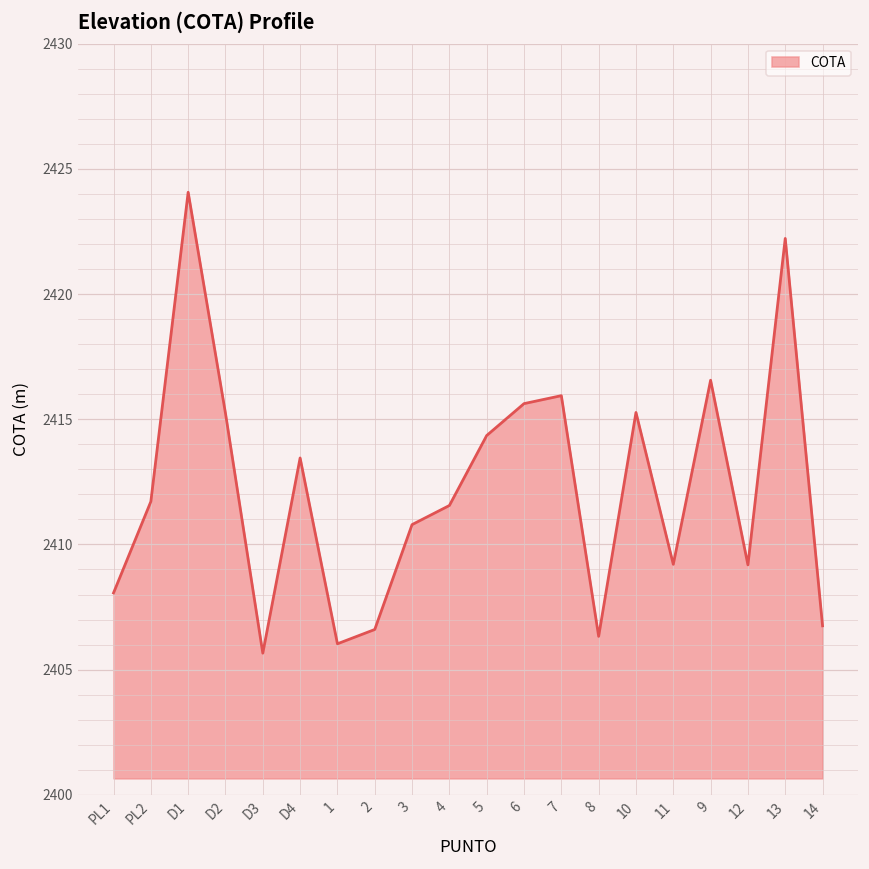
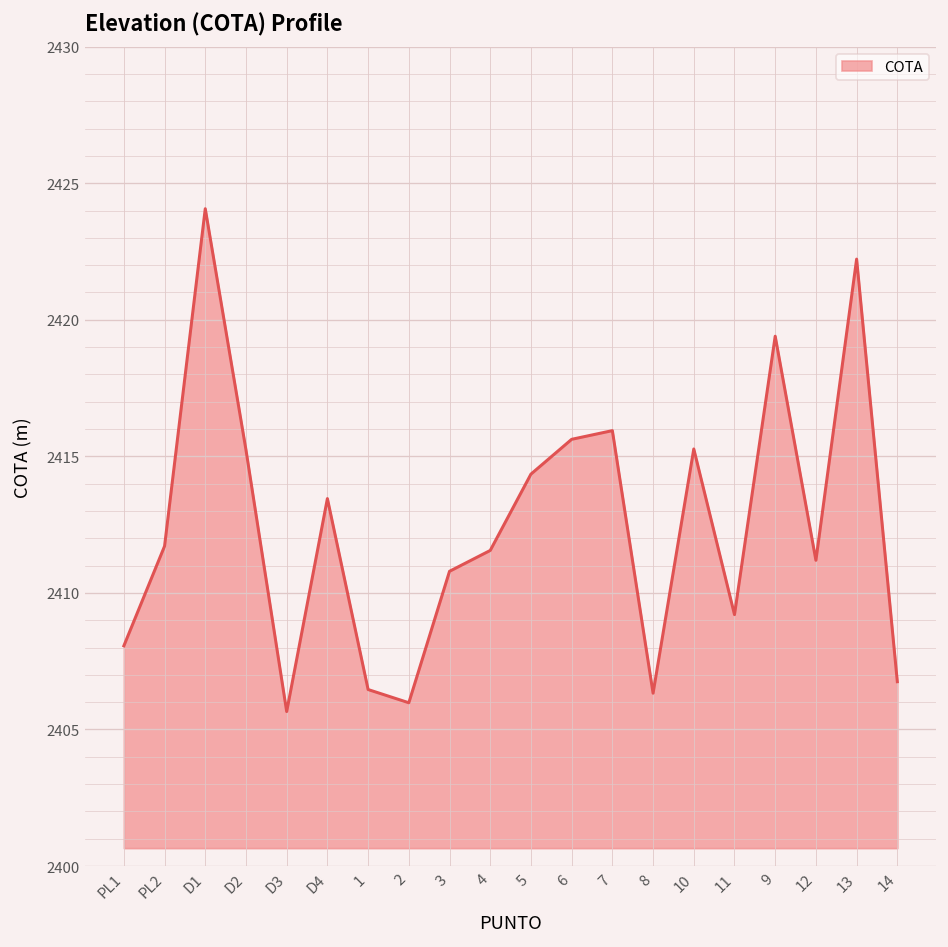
  {
    "PL1": 2408.1,
    "PL2": 2411.7,
    "D1": 2424.1,
    "D2": 2415.2,
    "D3": 2405.7,
    "D4": 2413.5,
-   "1": 2406.0,
-   "2": 2406.6,
+   "1": 2406.5,
+   "2": 2406.0,
    "3": 2410.8,
    "4": 2411.6,
    "5": 2414.4,
    "6": 2415.6,
    "7": 2415.9,
    "8": 2406.3,
    "10": 2415.3,
    "11": 2409.2,
-   "9": 2416.6,
-   "12": 2409.2,
+   "9": 2419.4,
+   "12": 2411.2,
    "13": 2422.2,
    "14": 2406.7
  }
